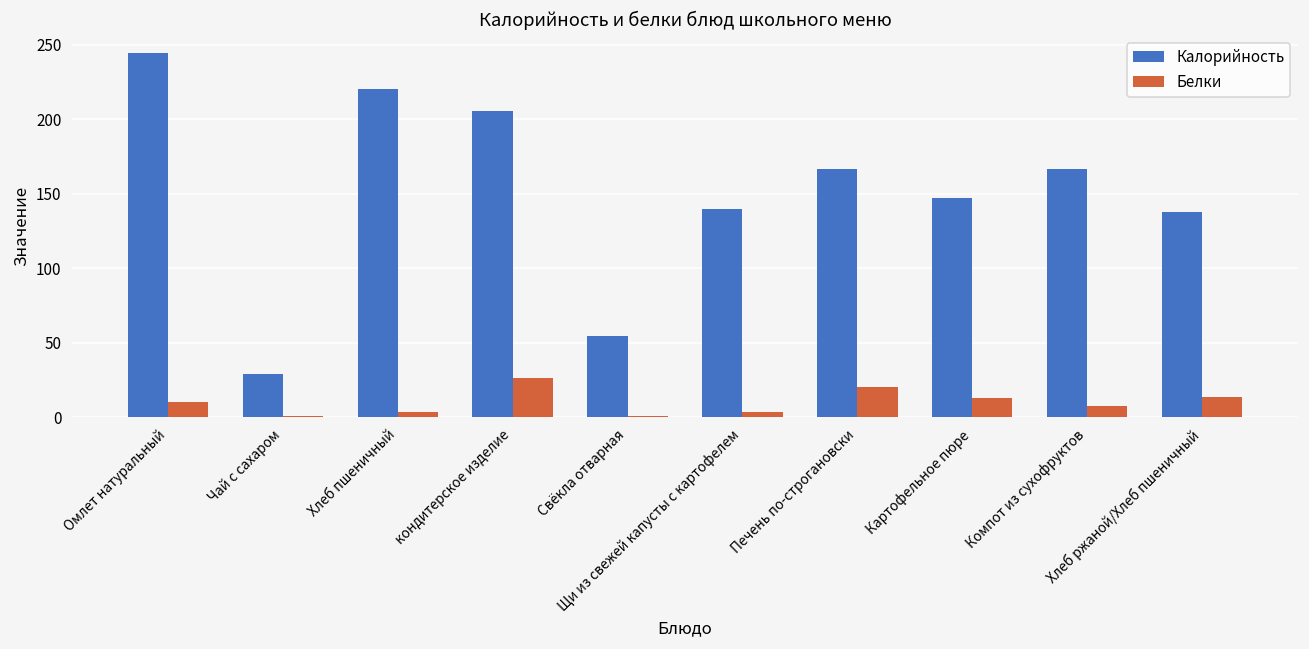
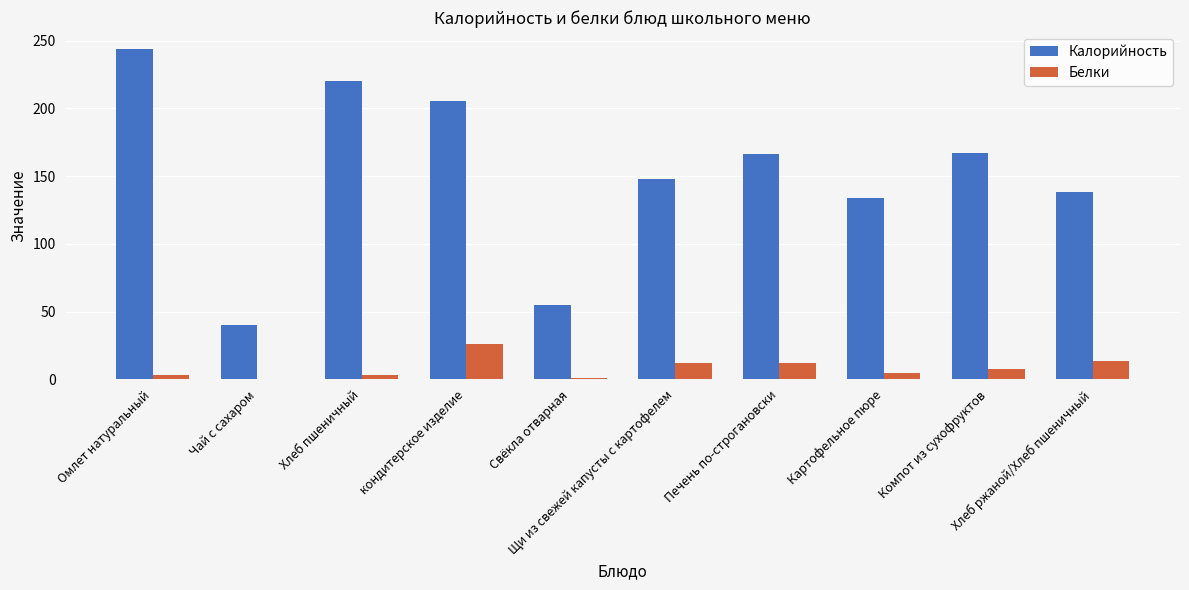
  {
    "Калорийность": {
      "Омлет натуральный": 244,
-     "Чай с сахаром": 29,
+     "Чай с сахаром": 40,
      "Хлеб пшеничный": 220,
      "кондитерское изделие": 206,
      "Свёкла отварная": 55,
-     "Щи из свежей капусты с картофелем": 140,
+     "Щи из свежей капусты с картофелем": 148,
      "Печень по-строгановски": 167,
-     "Картофельное пюре": 147,
+     "Картофельное пюре": 134,
      "Компот из сухофруктов": 167,
      "Хлеб ржаной/Хлеб пшеничный": 138
    },
    "Белки": {
-     "Омлет натуральный": 10,
+     "Омлет натуральный": 3,
      "Хлеб пшеничный": 3,
      "кондитерское изделие": 26,
-     "Щи из свежей капусты с картофелем": 4,
-     "Печень по-строгановски": 20,
-     "Картофельное пюре": 13,
+     "Щи из свежей капусты с картофелем": 12,
+     "Печень по-строгановски": 12,
+     "Картофельное пюре": 5,
      "Компот из сухофруктов": 8,
      "Хлеб ржаной/Хлеб пшеничный": 13
    }
  }
